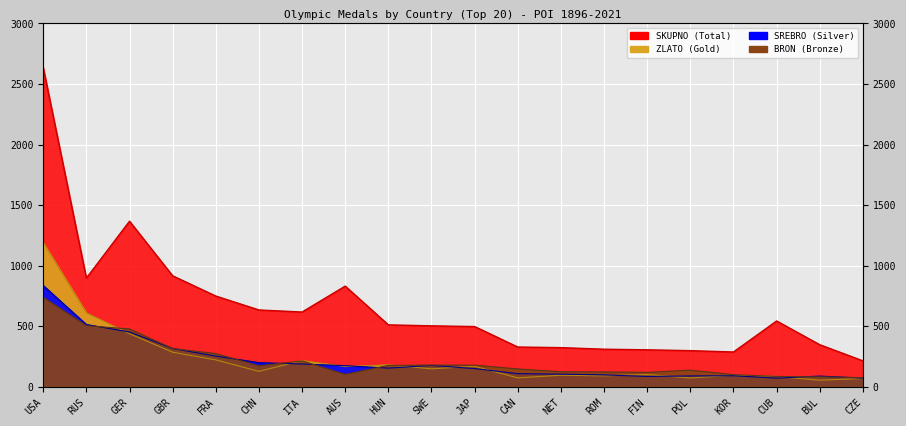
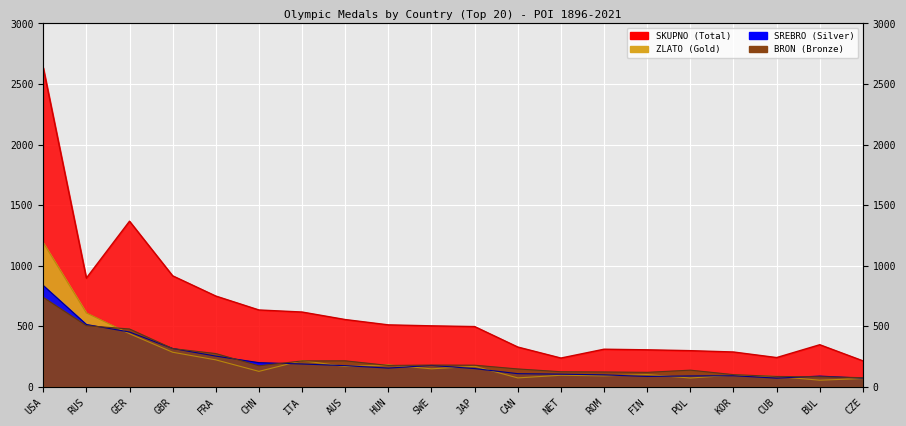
  {
    "SKUPNO (Total)": {
      "USA": 2640,
      "RUS": 900,
      "GER": 1370,
      "GBR": 920,
      "FRA": 750,
      "CHN": 630,
      "ITA": 620,
-     "AUS": 830,
+     "AUS": 560,
      "HUN": 510,
      "SWE": 500,
      "JAP": 500,
      "CAN": 330,
-     "NET": 320,
+     "NET": 240,
      "ROM": 310,
      "FIN": 310,
      "POL": 300,
      "KOR": 290,
-     "CUB": 540,
+     "CUB": 240,
      "BUL": 350,
      "CZE": 210
    },
    "ZLATO (Gold)": {
      "USA": 1190,
      "RUS": 610,
      "GBR": 290,
      "FRA": 220,
      "CHN": 130,
      "SWE": 150,
      "CAN": 70,
      "BUL": 50
    },
    "SREBRO (Silver)": {
      "USA": 840,
      "CHN": 200,
      "ITA": 190,
      "HUN": 150,
      "CAN": 110
    },
    "BRON (Bronze)": {
      "USA": 740,
      "GER": 480,
      "CHN": 170,
-     "AUS": 100,
+     "AUS": 210,
      "CAN": 150,
      "ROM": 120,
      "POL": 140
    }
  }
